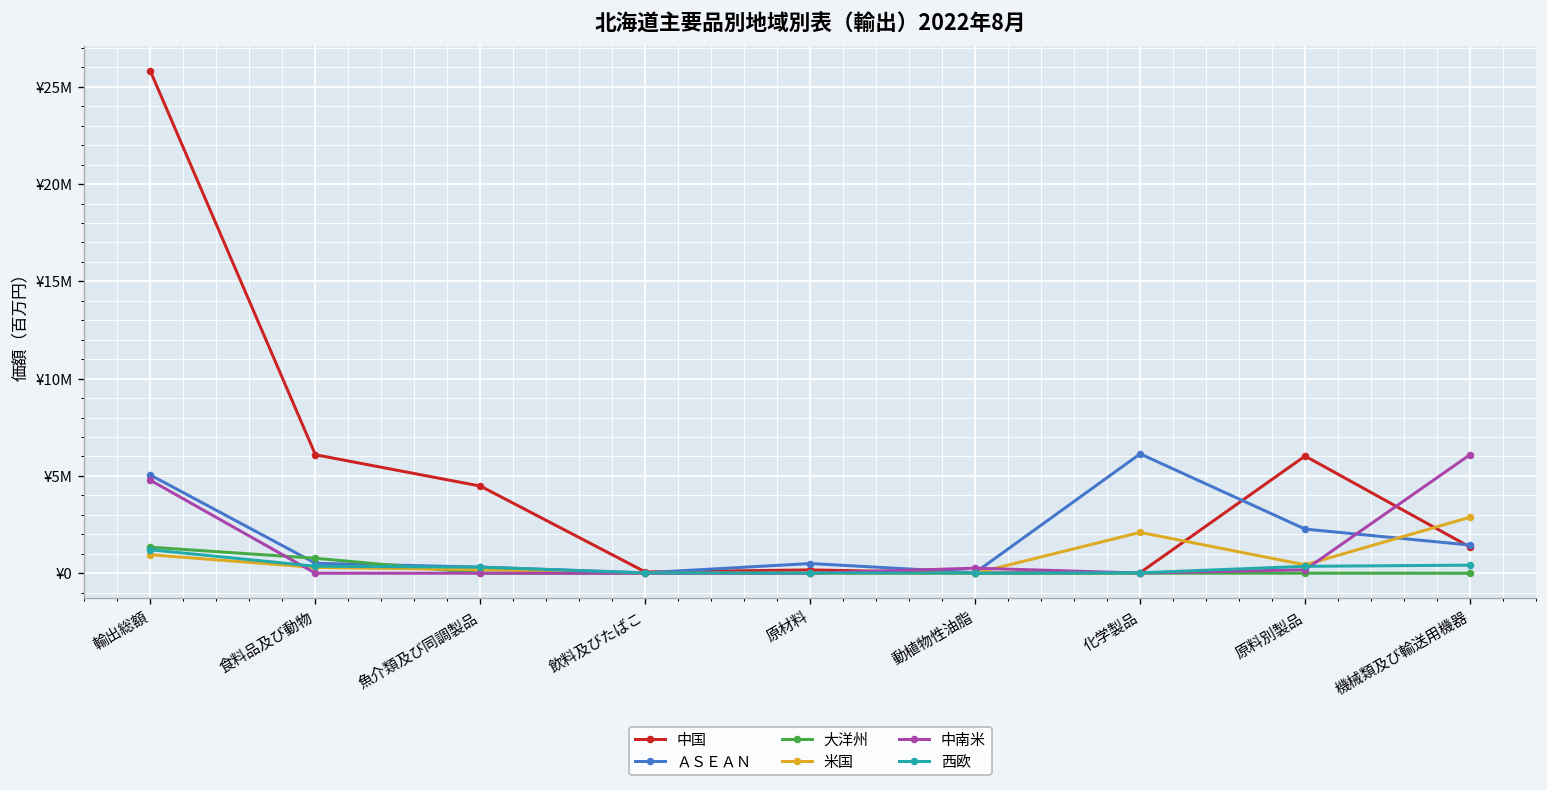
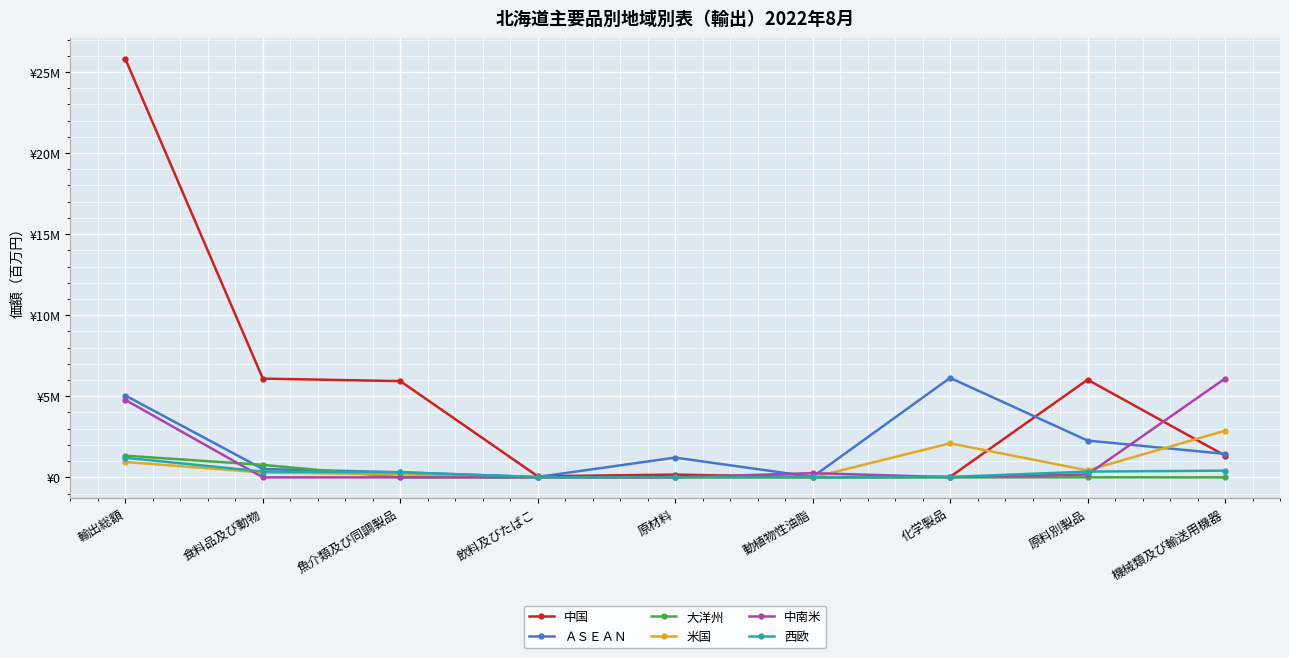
  {
    "中国": {
      "輸出総額": "¥25800000",
      "食料品及び動物": "¥6100000",
-     "魚介類及び同調製品": "¥4500000",
+     "魚介類及び同調製品": "¥5900000",
      "原材料": "¥200000",
      "原料別製品": "¥6000000"
    },
    "ＡＳＥＡＮ": {
      "輸出総額": "¥5000000",
-     "原材料": "¥500000",
+     "原材料": "¥1200000",
      "化学製品": "¥6100000",
      "原料別製品": "¥2300000"
    },
    "大洋州": {
      "食料品及び動物": "¥800000",
      "原料別製品": "¥0",
      "機械類及び輸送用機器": "¥0"
    },
    "米国": {
      "輸出総額": "¥900000",
      "化学製品": "¥2100000",
      "機械類及び輸送用機器": "¥2900000"
    },
    "中南米": {
      "輸出総額": "¥4800000",
      "食料品及び動物": "¥0",
      "動植物性油脂": "¥300000",
      "原料別製品": "¥200000",
      "機械類及び輸送用機器": "¥6100000"
    },
    "西欧": {
      "機械類及び輸送用機器": "¥400000"
    }
  }
